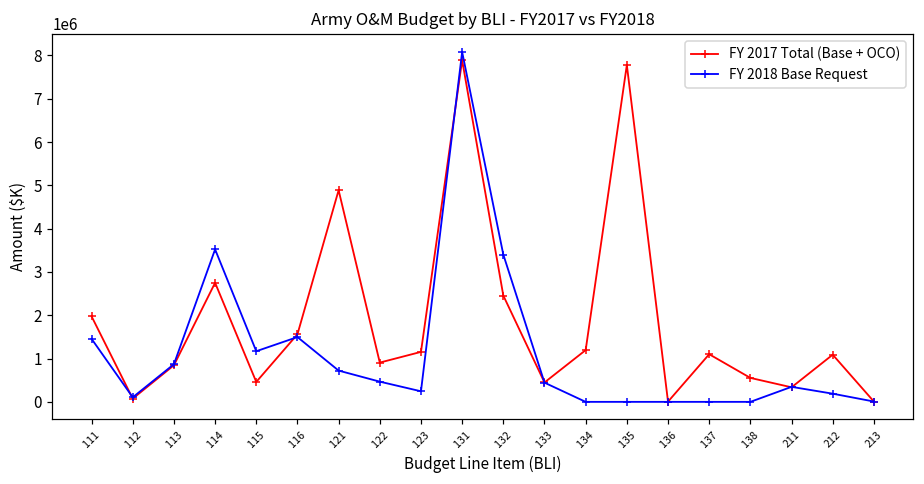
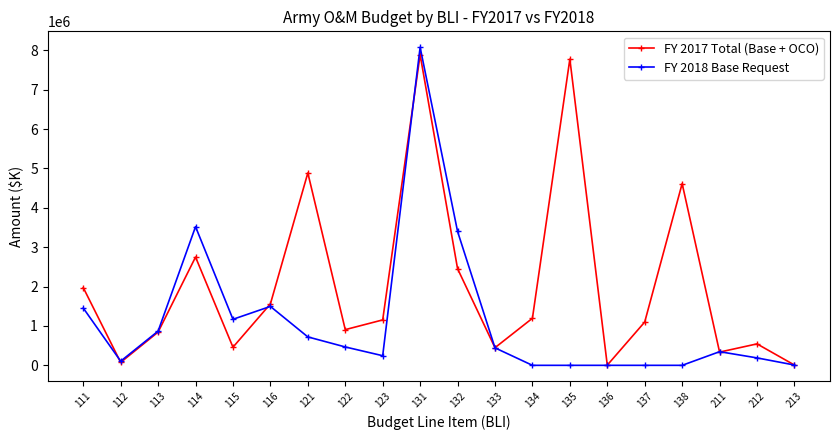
  {
    "FY 2017 Total (Base + OCO)": {
      "111": 2000000,
      "114": 2800000,
      "115": 500000,
      "121": 4900000,
      "122": 900000,
      "123": 1200000,
      "131": 7900000,
      "132": 2500000,
      "134": 1200000,
      "135": 7800000,
      "137": 1100000,
-     "138": 600000,
-     "212": 1100000
+     "138": 4600000,
+     "212": 500000
    },
    "FY 2018 Base Request": {
      "111": 1500000,
      "114": 3500000,
      "115": 1200000,
      "121": 700000,
      "122": 500000,
      "123": 200000,
      "131": 8100000,
      "132": 3400000,
      "134": 0,
      "135": 0,
      "137": 0,
      "138": 0,
      "212": 200000
    }
  }
